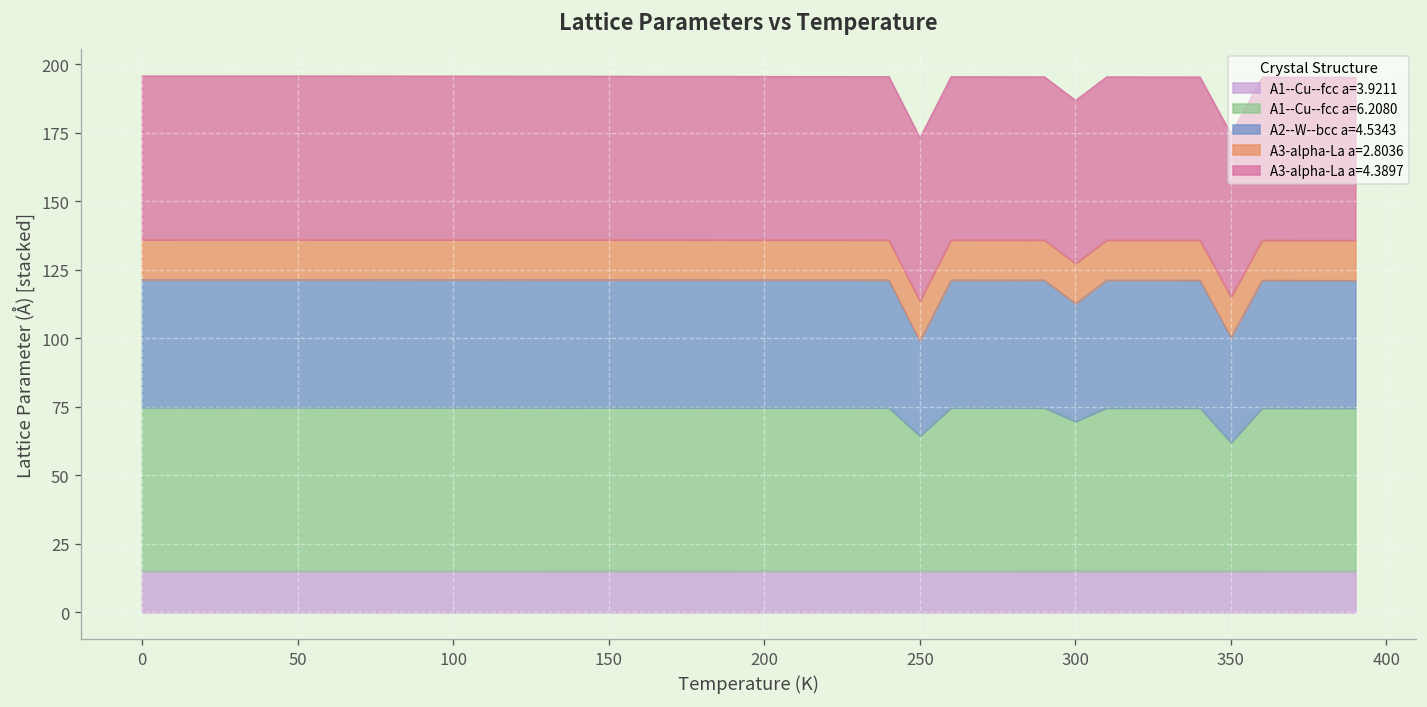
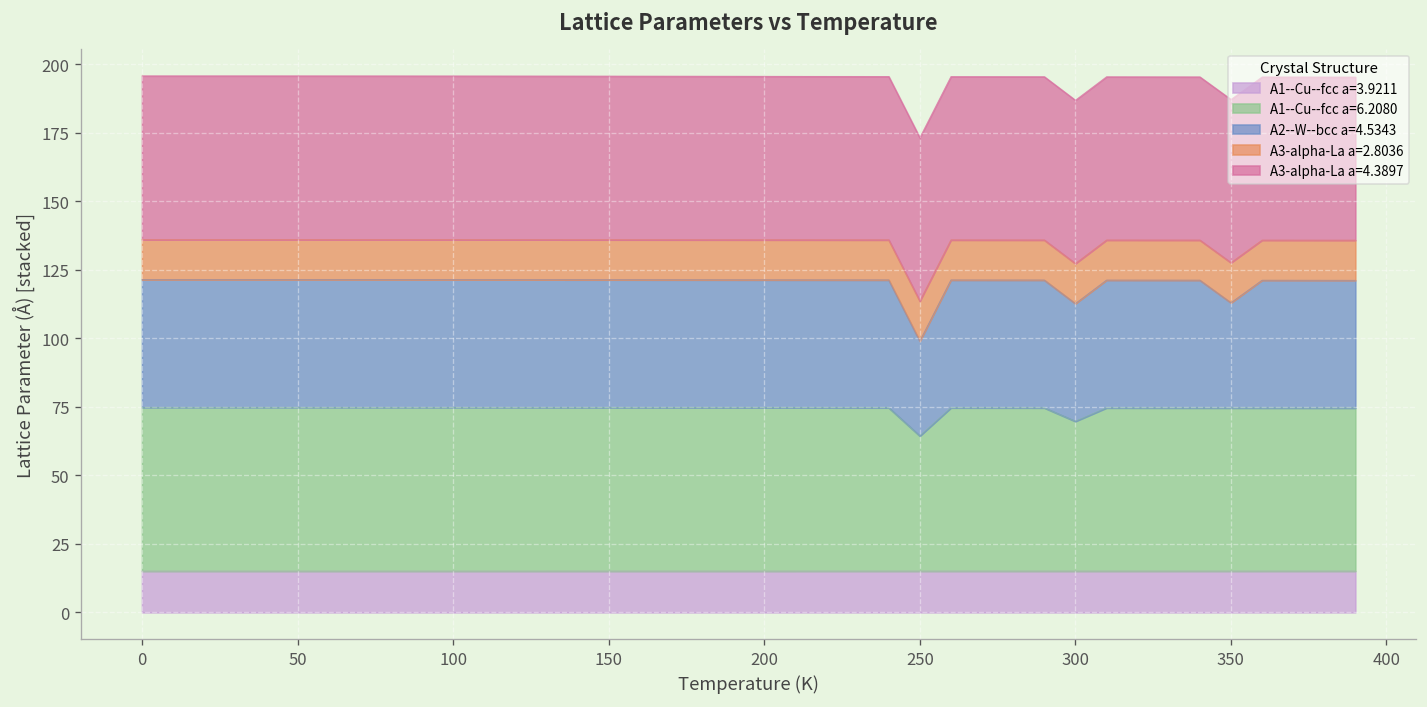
  {
    "A1--Cu--fcc a=3.9211": {
      "0": 15,
      "50": 15,
      "100": 15,
      "150": 15,
      "200": 15,
      "250": 15,
      "300": 15,
      "350": 15
    },
    "A1--Cu--fcc a=6.2080": {
      "0": 60,
      "50": 60,
      "100": 60,
      "150": 60,
      "200": 60,
      "250": 49,
      "300": 55,
-     "350": 47
+     "350": 60
    },
    "A2--W--bcc a=4.5343": {
      "0": 47,
      "50": 47,
      "100": 47,
      "150": 47,
      "200": 47,
      "250": 35,
      "300": 43,
      "350": 38
    },
    "A3-alpha-La a=2.8036": {
      "0": 15,
      "50": 15,
      "100": 15,
      "150": 15,
      "200": 15,
      "250": 15,
      "300": 15,
      "350": 15
    },
    "A3-alpha-La a=4.3897": {
      "0": 60,
      "50": 60,
      "100": 60,
      "150": 60,
      "200": 60,
      "250": 60,
      "300": 60
    }
  }
